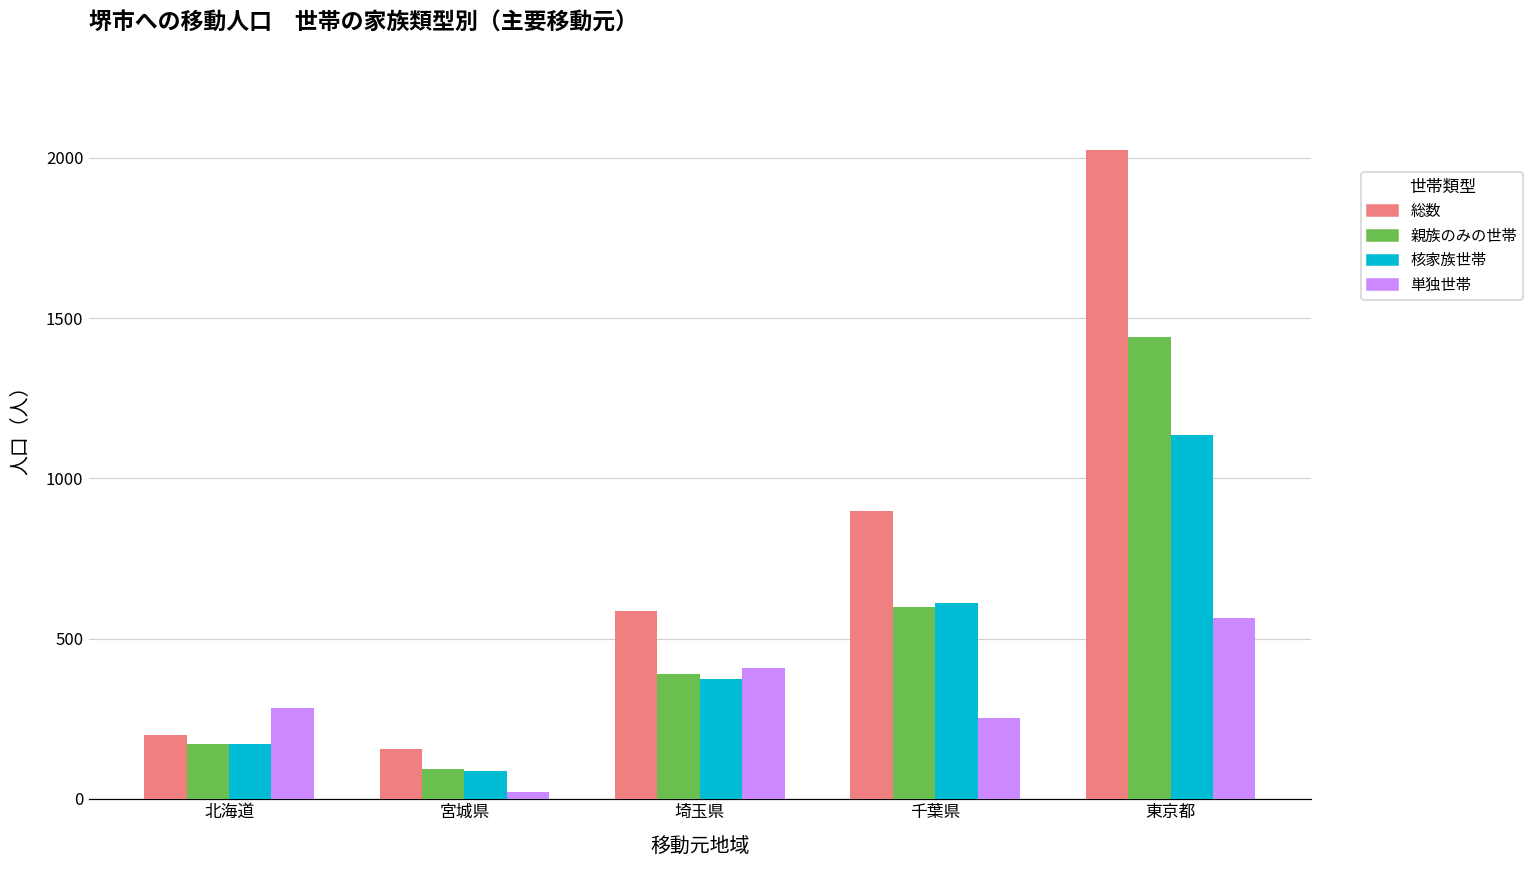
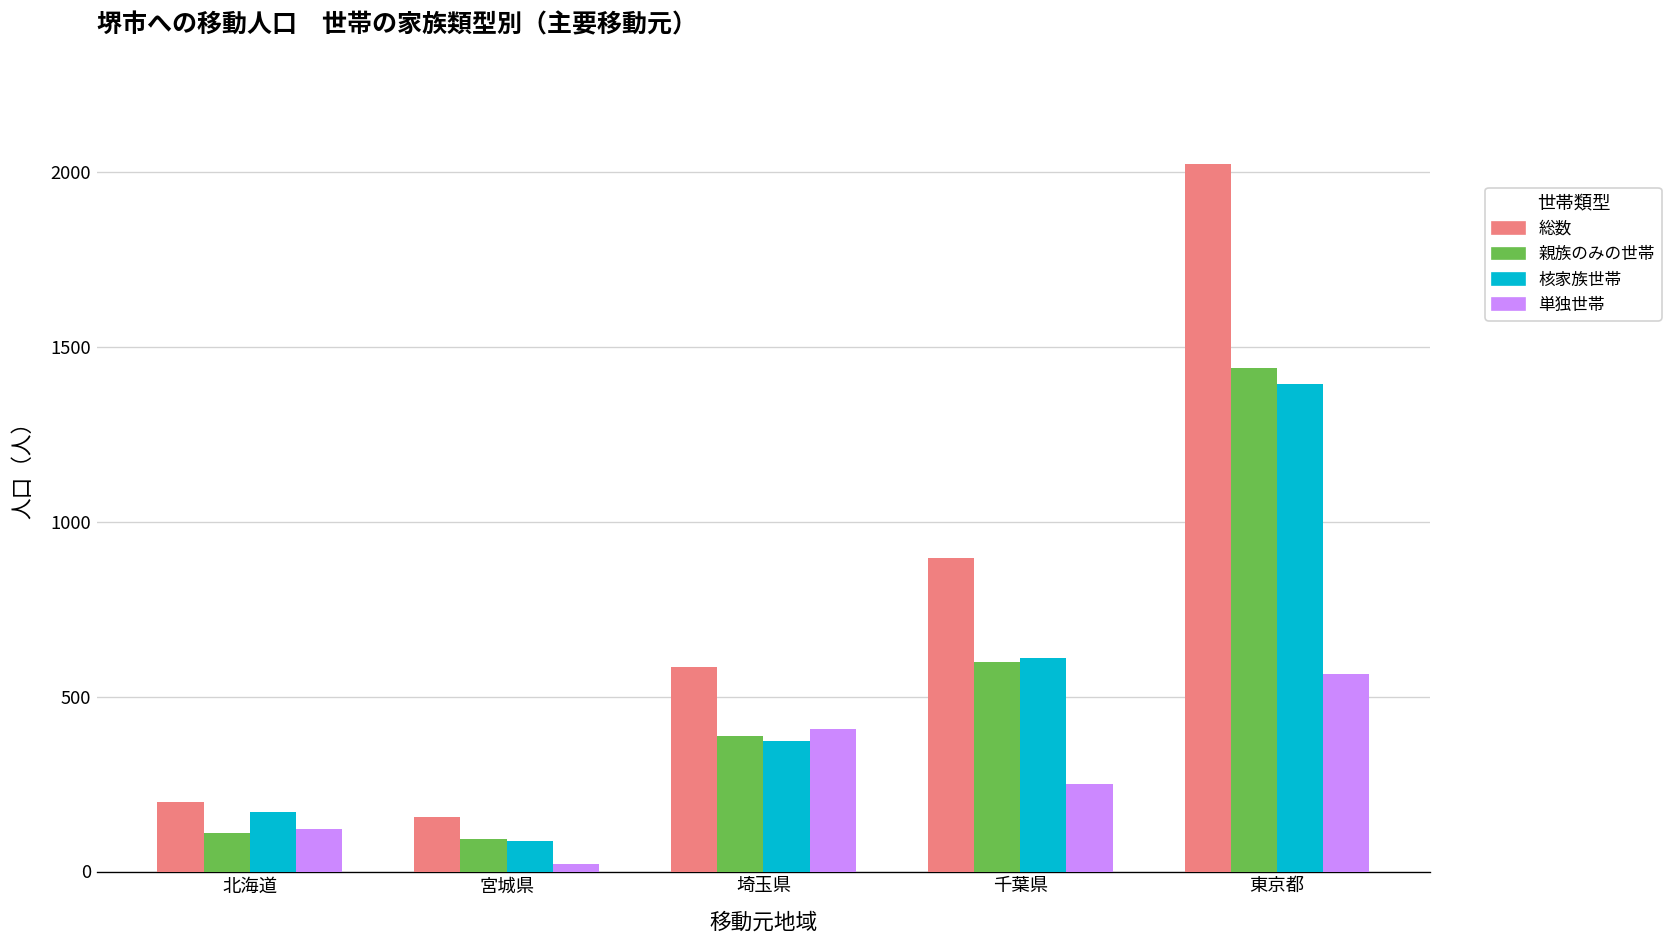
  {
    "総数": {
      "北海道": 200,
      "宮城県": 160,
      "埼玉県": 590,
      "千葉県": 900,
      "東京都": 2030
    },
    "親族のみの世帯": {
-     "北海道": 170,
+     "北海道": 110,
      "宮城県": 90,
      "埼玉県": 390,
      "千葉県": 600,
      "東京都": 1440
    },
    "核家族世帯": {
      "北海道": 170,
      "宮城県": 90,
      "埼玉県": 370,
      "千葉県": 610,
-     "東京都": 1130
+     "東京都": 1400
    },
    "単独世帯": {
-     "北海道": 290,
+     "北海道": 120,
      "宮城県": 20,
      "埼玉県": 410,
      "千葉県": 250,
      "東京都": 560
    }
  }
